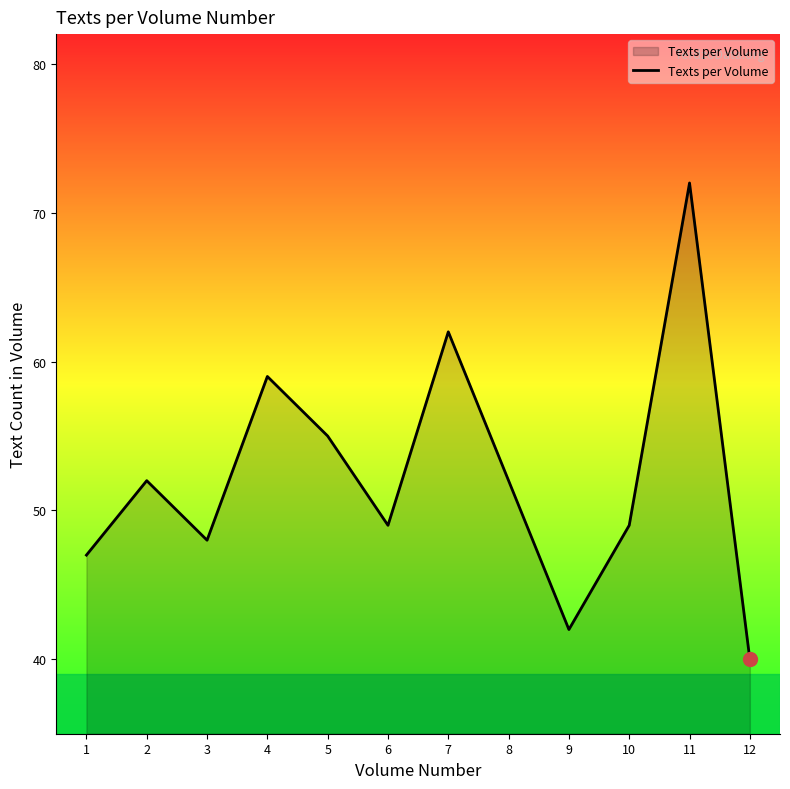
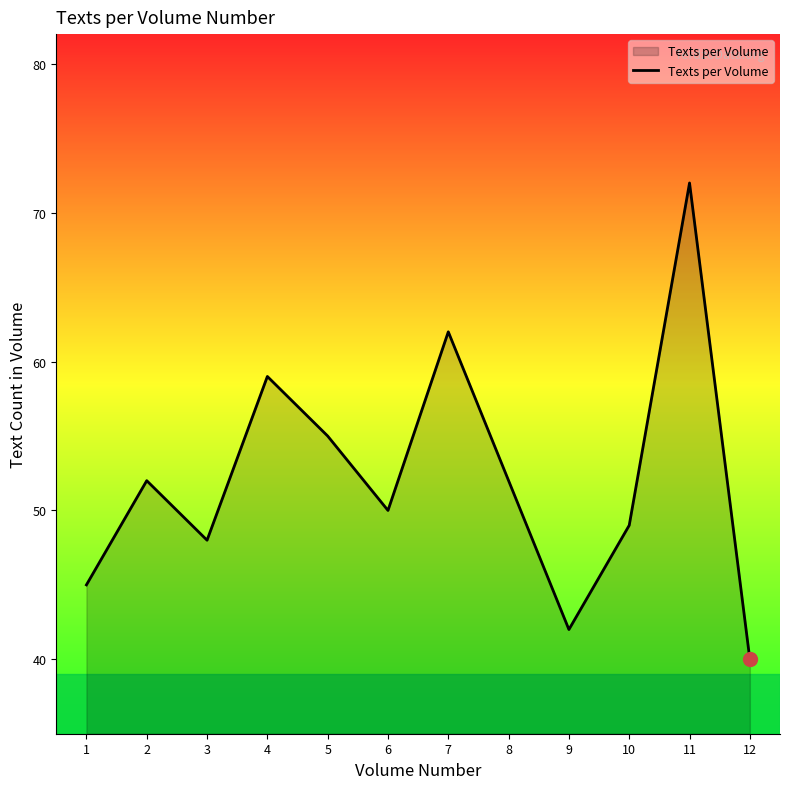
  {
    "Texts per Volume": {
-     "1": 47,
+     "1": 45,
      "2": 52,
      "3": 48,
      "4": 59,
      "5": 55,
-     "6": 49,
+     "6": 50,
      "7": 62,
      "8": 52,
      "9": 42,
      "10": 49,
      "11": 72
    }
  }
